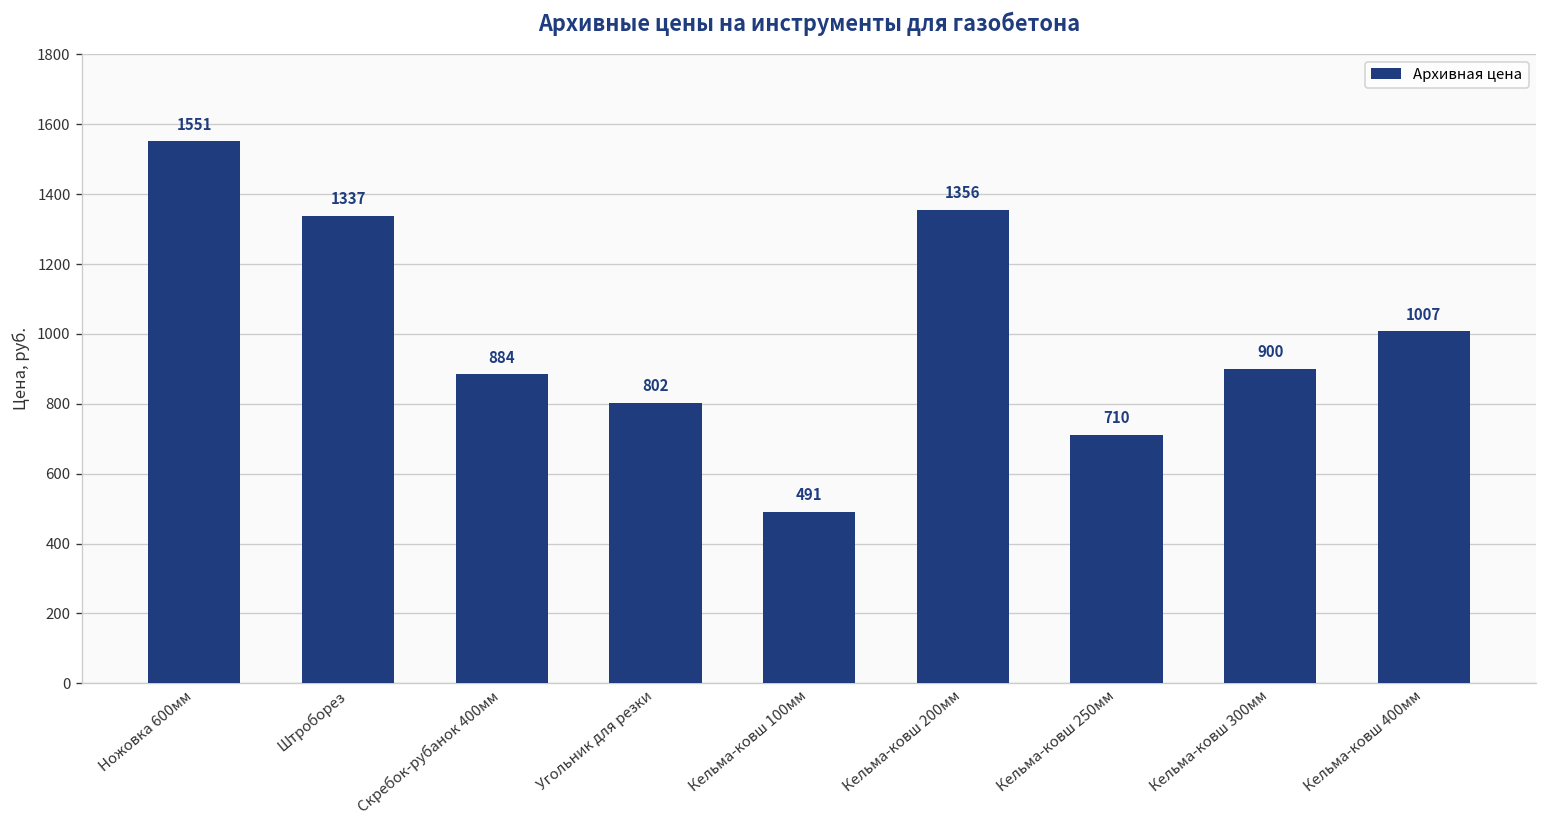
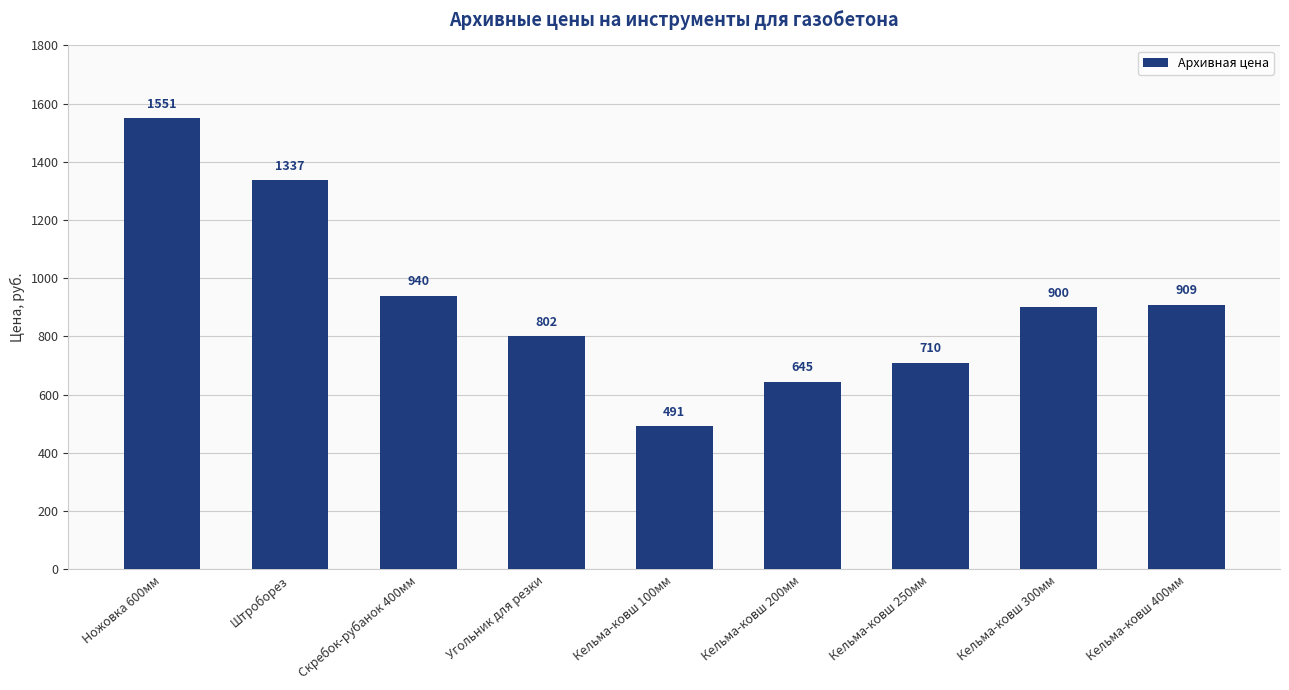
  {
    "Ножовка 600мм": 1551,
    "Штроборез": 1337,
-   "Скребок-рубанок 400мм": 884,
+   "Скребок-рубанок 400мм": 940,
    "Угольник для резки": 802,
    "Кельма-ковш 100мм": 491,
-   "Кельма-ковш 200мм": 1356,
+   "Кельма-ковш 200мм": 645,
    "Кельма-ковш 250мм": 710,
    "Кельма-ковш 300мм": 900,
-   "Кельма-ковш 400мм": 1007
+   "Кельма-ковш 400мм": 909
  }
